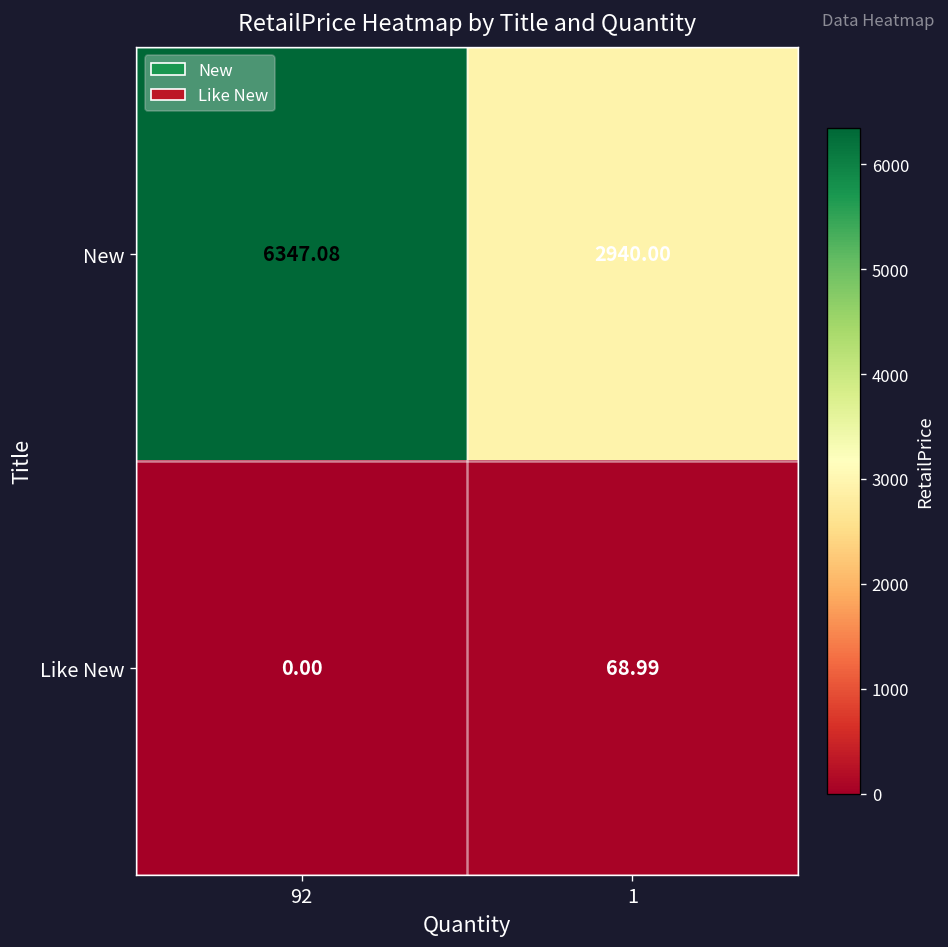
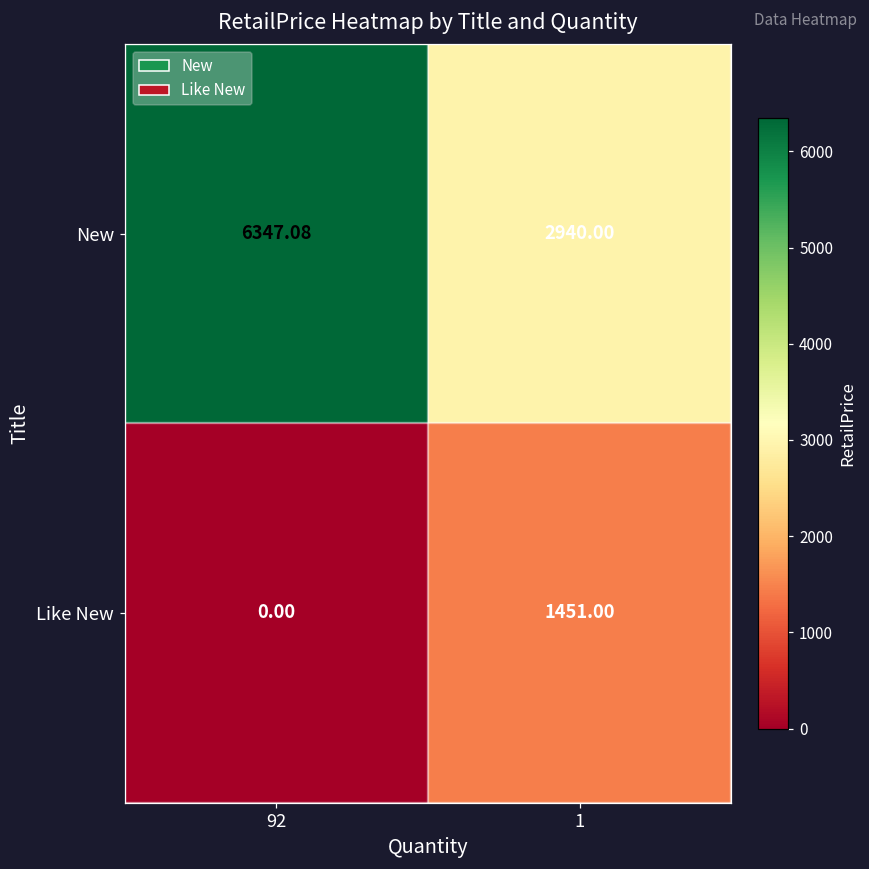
  {
    "New": {
      "92": 6347.08,
      "1": 2940.00
    },
    "Like New": {
      "92": 0.00,
-     "1": 68.99
+     "1": 1451.00
    }
  }
